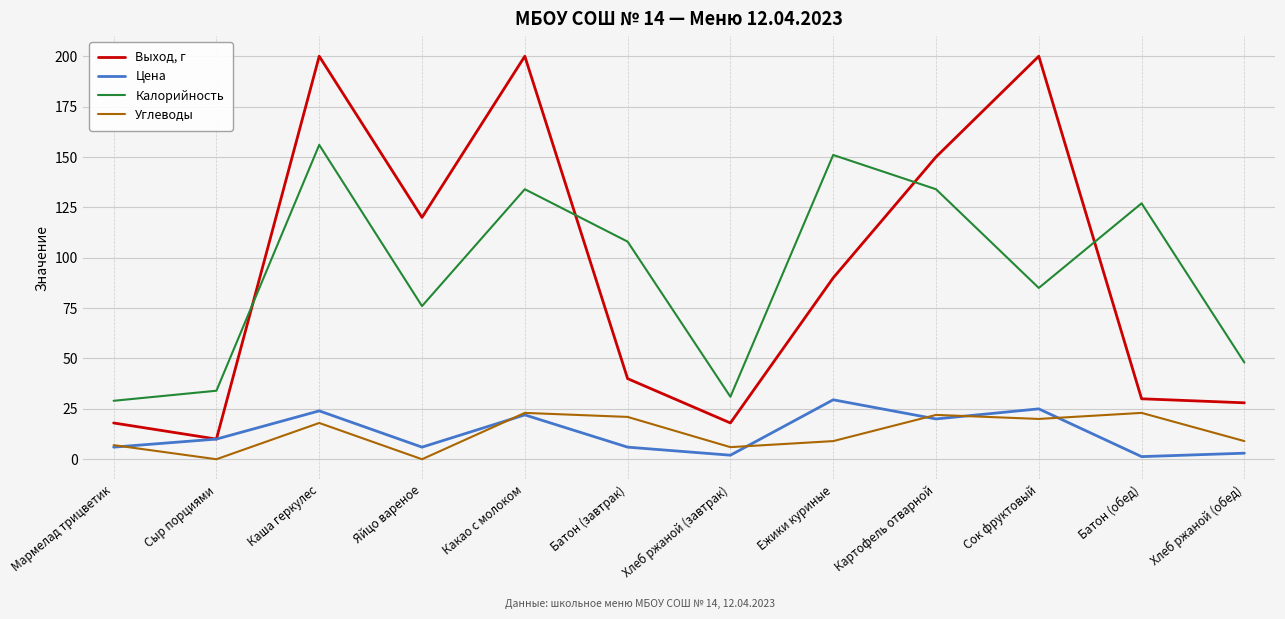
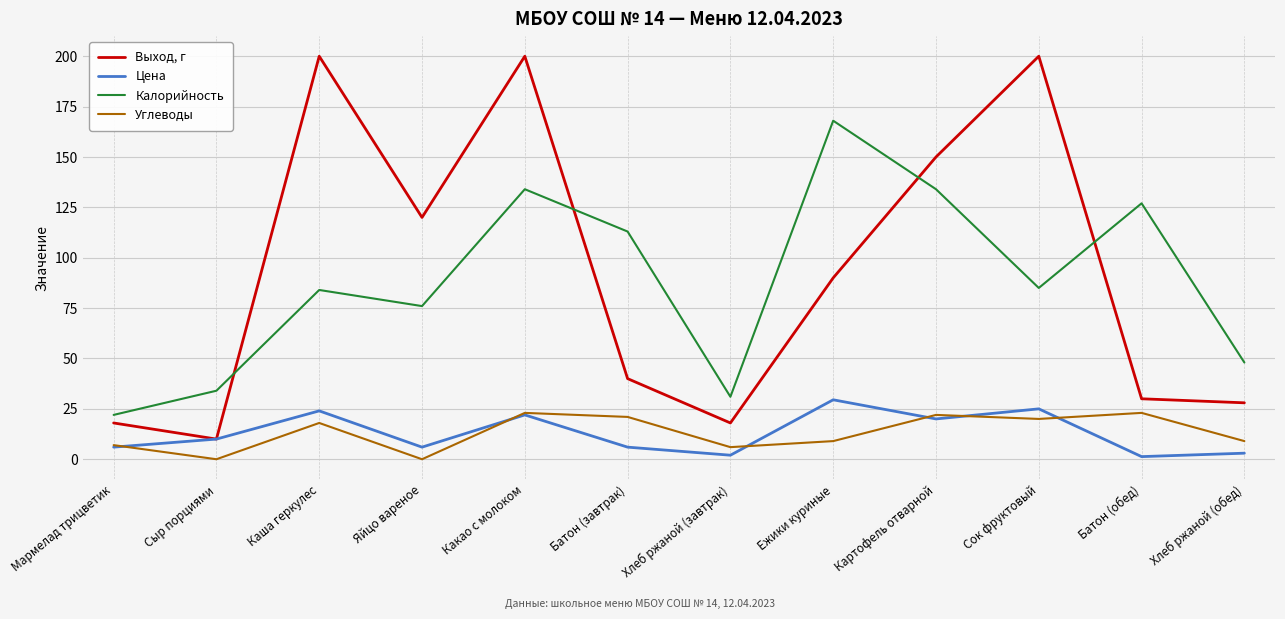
  {
    "Выход, г": {
      "Мармелад трицветик": 18,
      "Каша геркулес": 200,
      "Яйцо вареное": 120,
      "Какао с молоком": 200,
      "Батон (завтрак)": 40,
      "Хлеб ржаной (завтрак)": 18,
      "Ежики куриные": 90,
      "Картофель отварной": 150,
      "Сок фруктовый": 200,
      "Батон (обед)": 30,
      "Хлеб ржаной (обед)": 28
    },
    "Цена": {
      "Каша геркулес": 24,
      "Яйцо вареное": 6,
      "Батон (завтрак)": 6,
      "Хлеб ржаной (завтрак)": 2,
      "Ежики куриные": 30,
      "Картофель отварной": 20,
      "Сок фруктовый": 25,
      "Батон (обед)": 1,
      "Хлеб ржаной (обед)": 3
    },
    "Калорийность": {
-     "Мармелад трицветик": 29,
+     "Мармелад трицветик": 22,
      "Сыр порциями": 34,
-     "Каша геркулес": 156,
+     "Каша геркулес": 84,
      "Яйцо вареное": 76,
      "Какао с молоком": 134,
-     "Батон (завтрак)": 108,
+     "Батон (завтрак)": 113,
      "Хлеб ржаной (завтрак)": 31,
-     "Ежики куриные": 151,
+     "Ежики куриные": 168,
      "Картофель отварной": 134,
      "Сок фруктовый": 85,
      "Батон (обед)": 127,
      "Хлеб ржаной (обед)": 48
    },
    "Углеводы": {
      "Сыр порциями": 0,
      "Каша геркулес": 18,
      "Яйцо вареное": 0,
      "Батон (завтрак)": 21,
      "Хлеб ржаной (завтрак)": 6,
      "Ежики куриные": 9,
      "Картофель отварной": 22,
      "Сок фруктовый": 20,
      "Батон (обед)": 23,
      "Хлеб ржаной (обед)": 9
    }
  }
